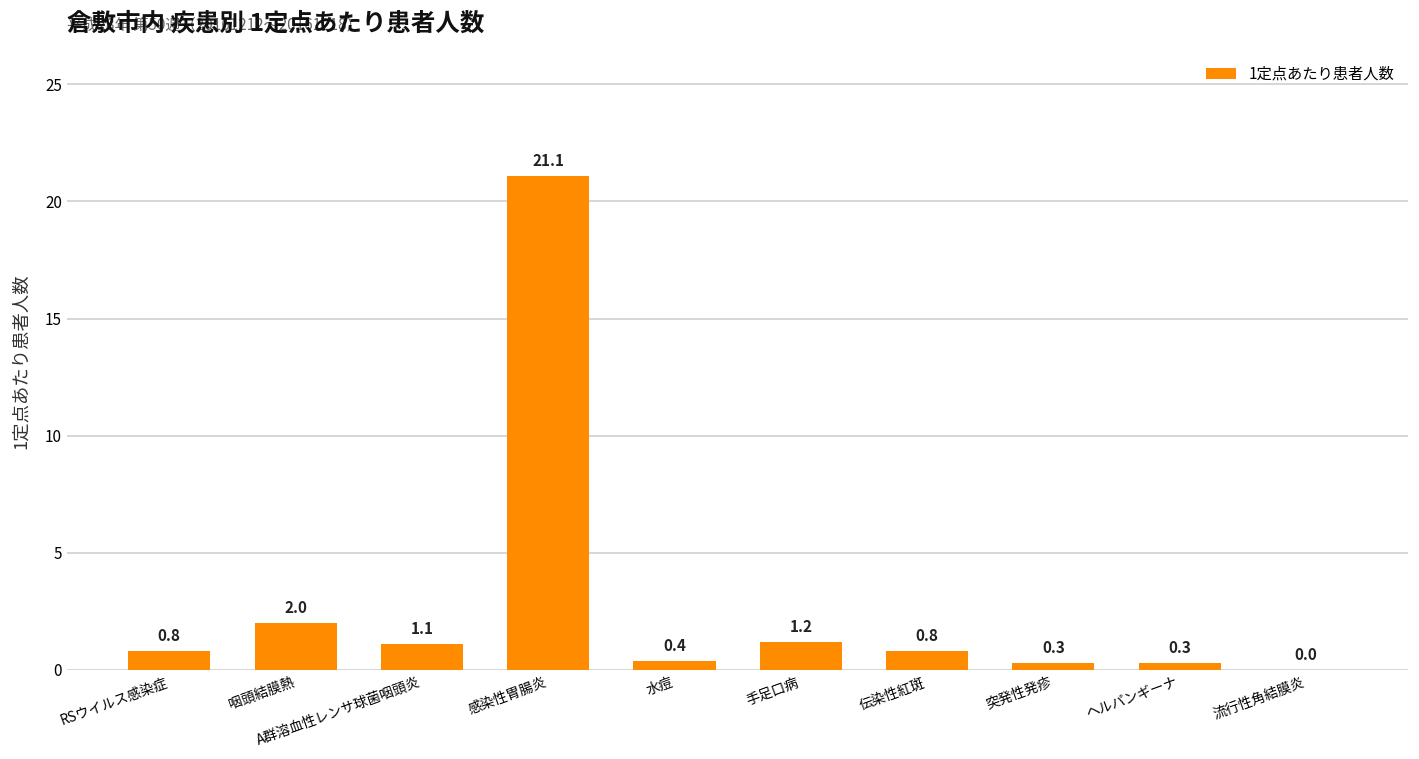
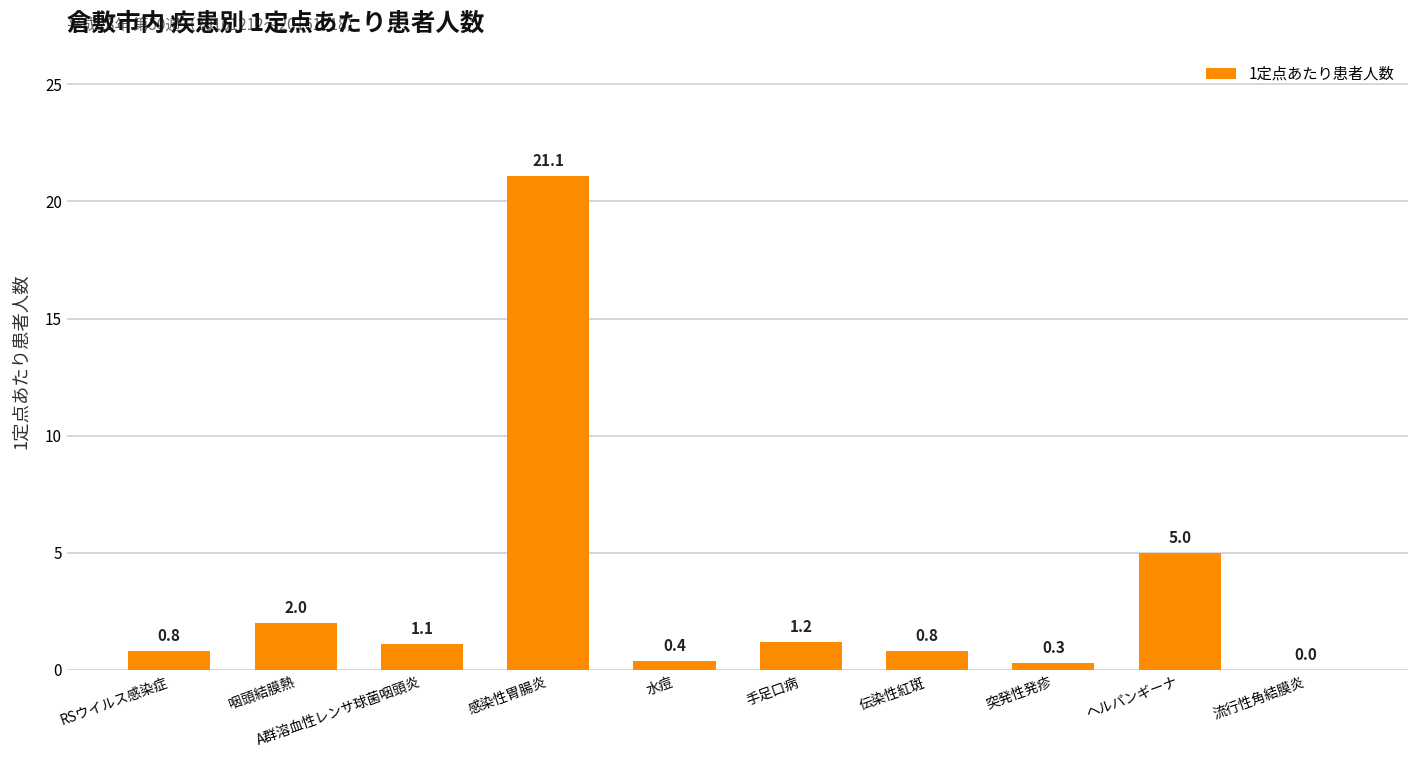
  {
    "RSウイルス感染症": 0.8,
    "咽頭結膜熱": 2.0,
    "A群溶血性レンサ球菌咽頭炎": 1.1,
    "感染性胃腸炎": 21.1,
    "水痘": 0.4,
    "手足口病": 1.2,
    "伝染性紅斑": 0.8,
    "突発性発疹": 0.3,
-   "ヘルパンギーナ": 0.3,
+   "ヘルパンギーナ": 5.0,
    "流行性角結膜炎": 0.0
  }
